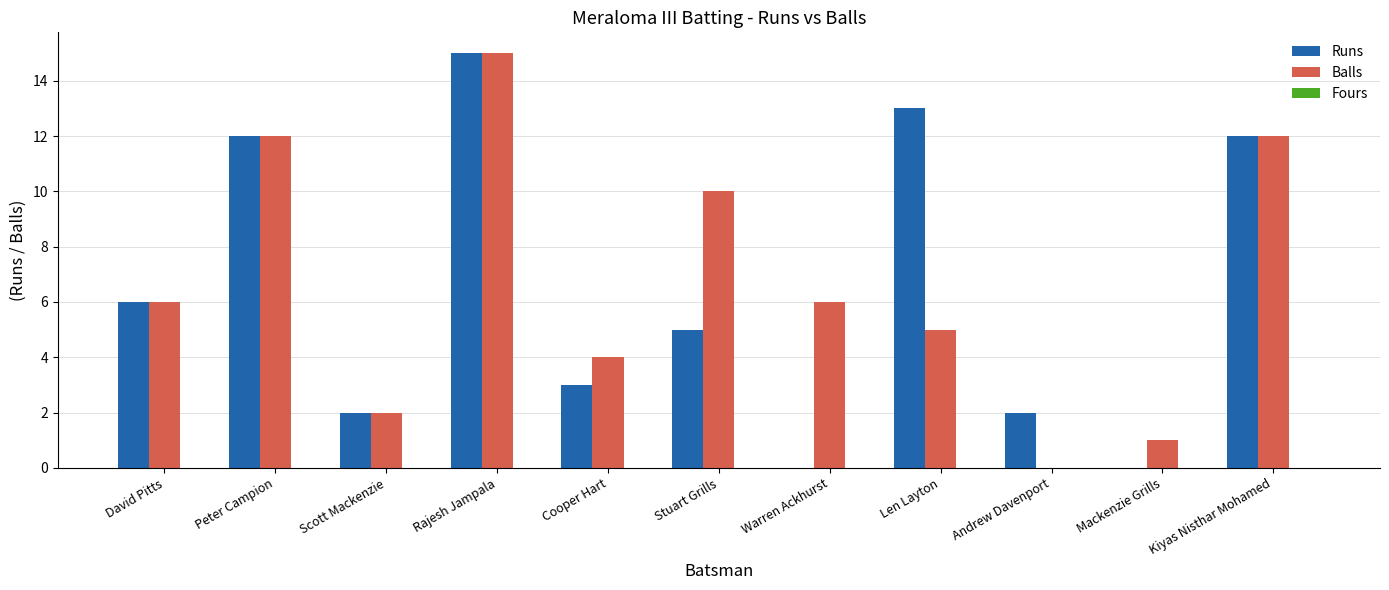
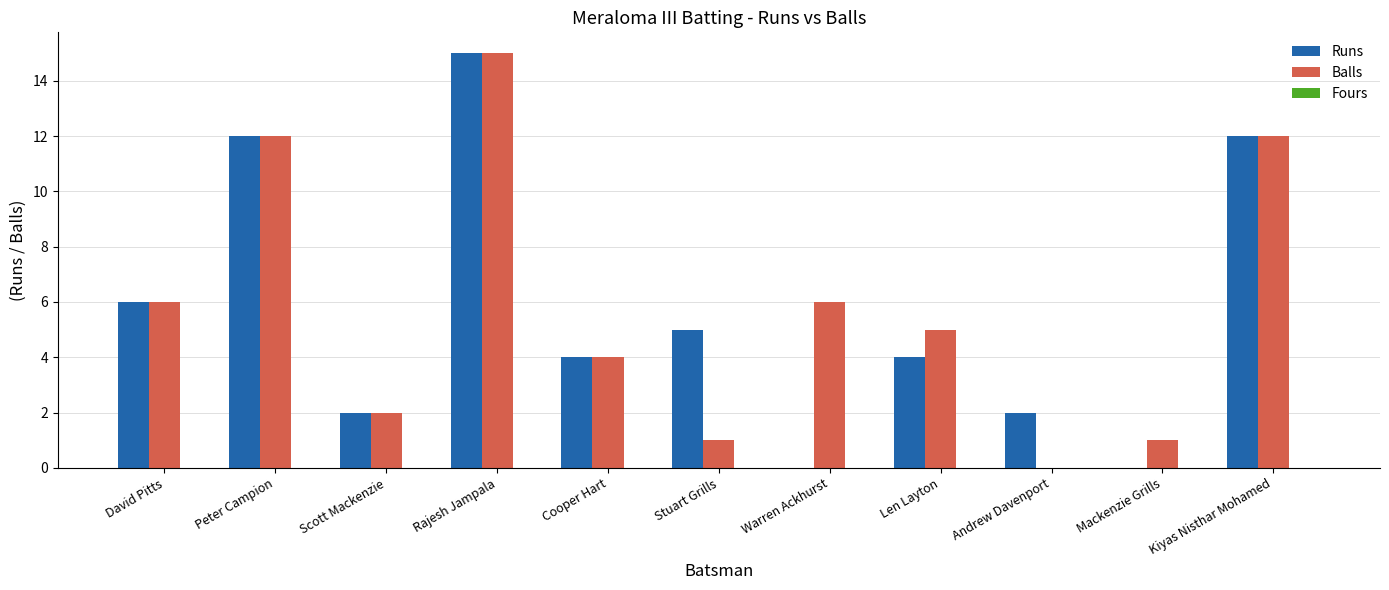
  {
    "Runs": {
      "David Pitts": 6,
      "Peter Campion": 12,
      "Scott Mackenzie": 2,
      "Rajesh Jampala": 15,
-     "Cooper Hart": 3,
+     "Cooper Hart": 4,
      "Stuart Grills": 5,
      "Warren Ackhurst": 0,
-     "Len Layton": 13,
+     "Len Layton": 4,
      "Andrew Davenport": 2,
      "Mackenzie Grills": 0,
      "Kiyas Nisthar Mohamed": 12
    },
    "Balls": {
      "David Pitts": 6,
      "Peter Campion": 12,
      "Scott Mackenzie": 2,
      "Rajesh Jampala": 15,
      "Cooper Hart": 4,
-     "Stuart Grills": 10,
+     "Stuart Grills": 1,
      "Warren Ackhurst": 6,
      "Len Layton": 5,
      "Andrew Davenport": 0,
      "Mackenzie Grills": 1,
      "Kiyas Nisthar Mohamed": 12
    },
    "Fours": {
      "David Pitts": 0,
      "Peter Campion": 0,
      "Scott Mackenzie": 0,
      "Rajesh Jampala": 0,
      "Cooper Hart": 0,
      "Stuart Grills": 0,
      "Warren Ackhurst": 0,
      "Len Layton": 0,
      "Andrew Davenport": 0,
      "Mackenzie Grills": 0,
      "Kiyas Nisthar Mohamed": 0
    }
  }
